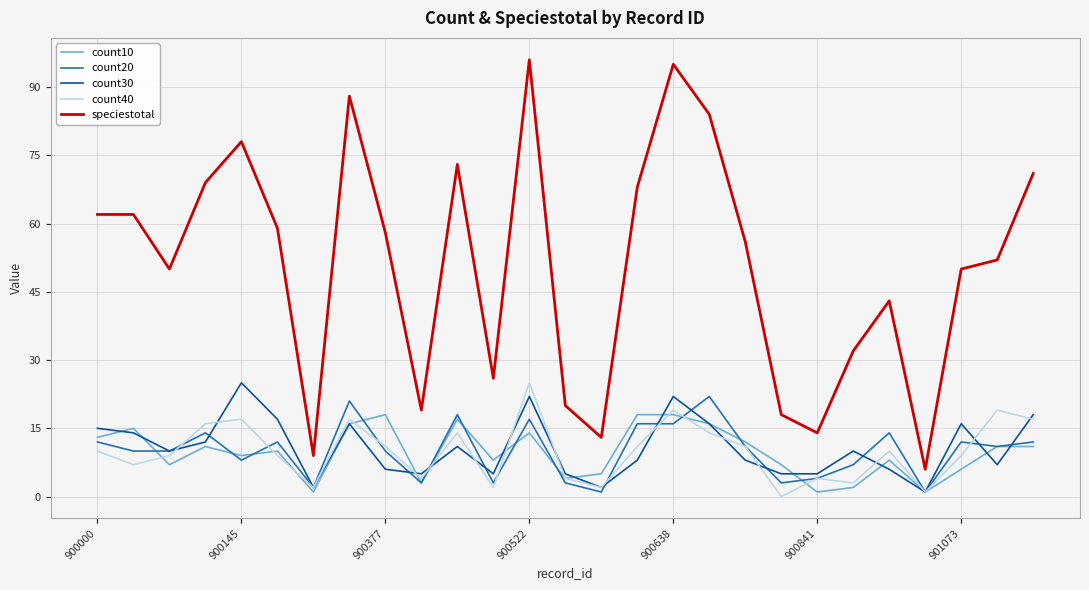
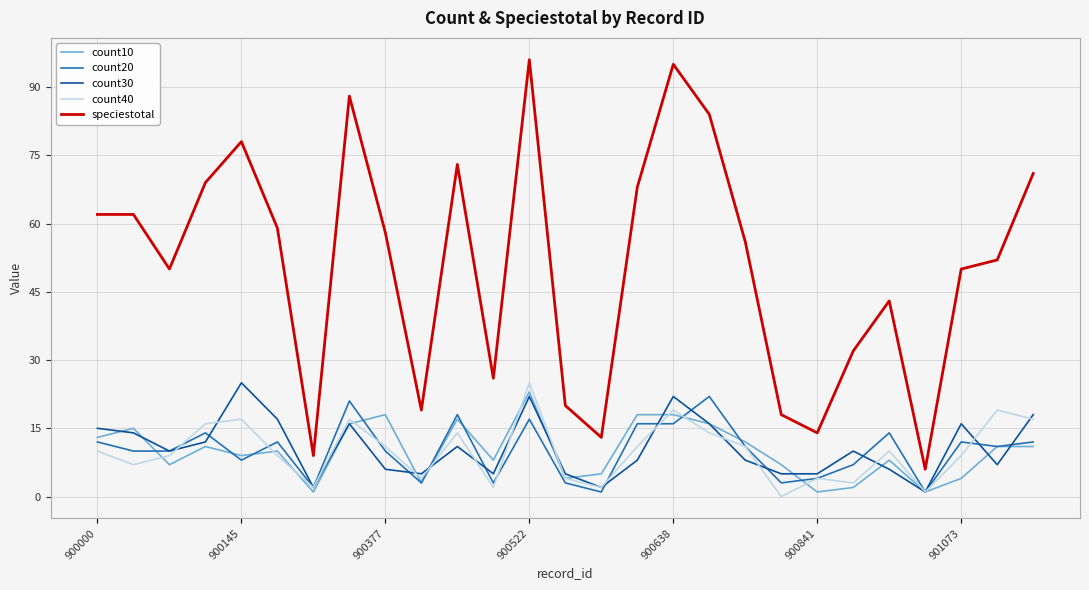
  {
    "count10": {
      "900000": 13,
      "900145": 9,
      "900377": 18,
-     "900522": 14,
+     "900522": 23,
      "900638": 18,
      "900841": 1,
-     "901073": 6
+     "901073": 4
    },
    "count40": {
      "900000": 10,
      "900145": 17,
      "900377": 11,
      "900522": 25,
      "900638": 19,
      "901073": 9
    },
    "speciestotal": {
      "900000": 62,
      "900145": 78,
      "900377": 58,
      "900522": 96,
      "900638": 95,
      "900841": 14,
      "901073": 50
    }
  }
